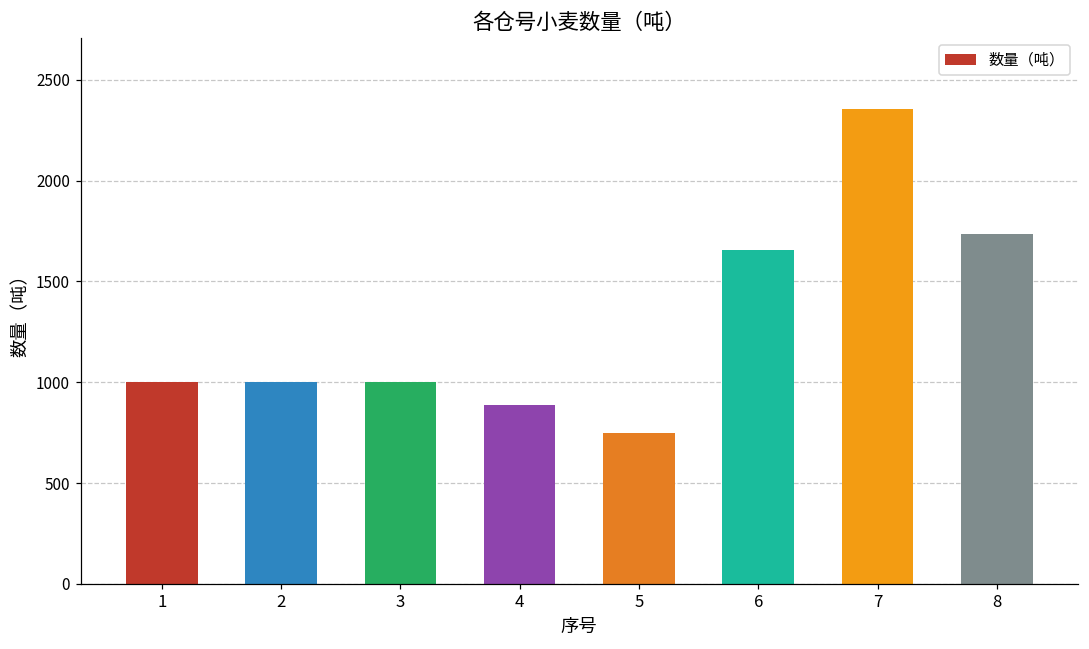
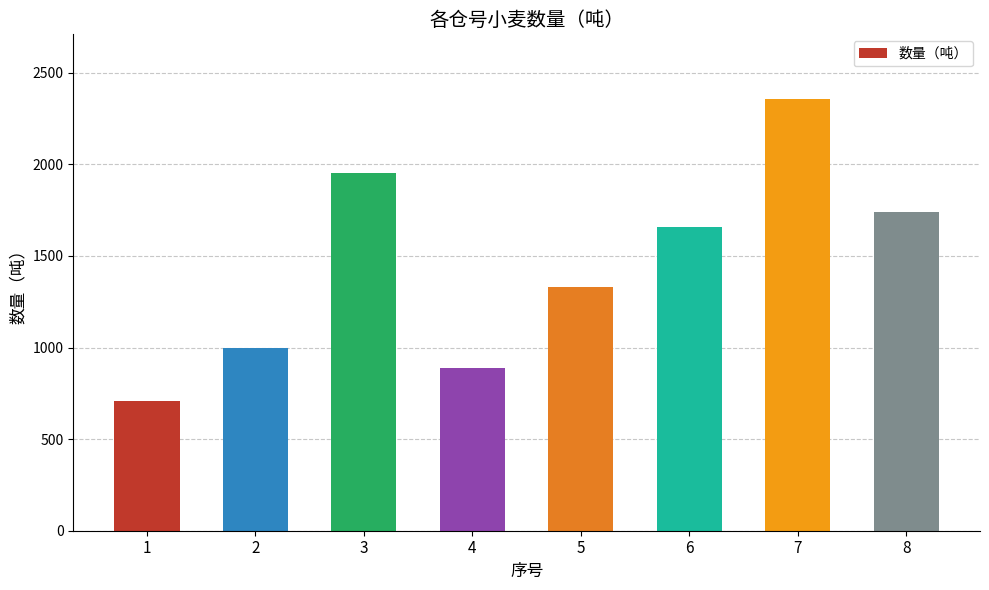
  {
-   "1": 1000,
+   "1": 710,
    "2": 1000,
-   "3": 1000,
+   "3": 1950,
    "4": 890,
-   "5": 750,
+   "5": 1330,
    "6": 1660,
    "7": 2360,
    "8": 1740
  }
